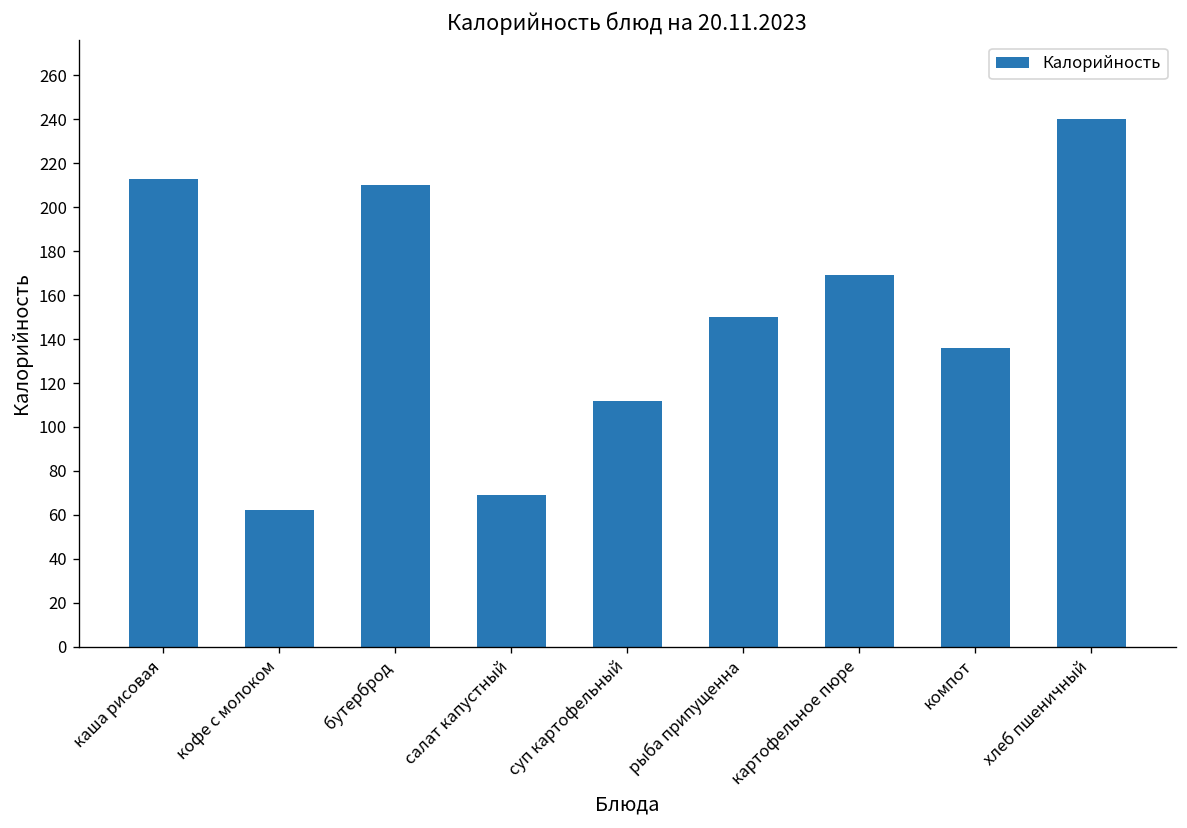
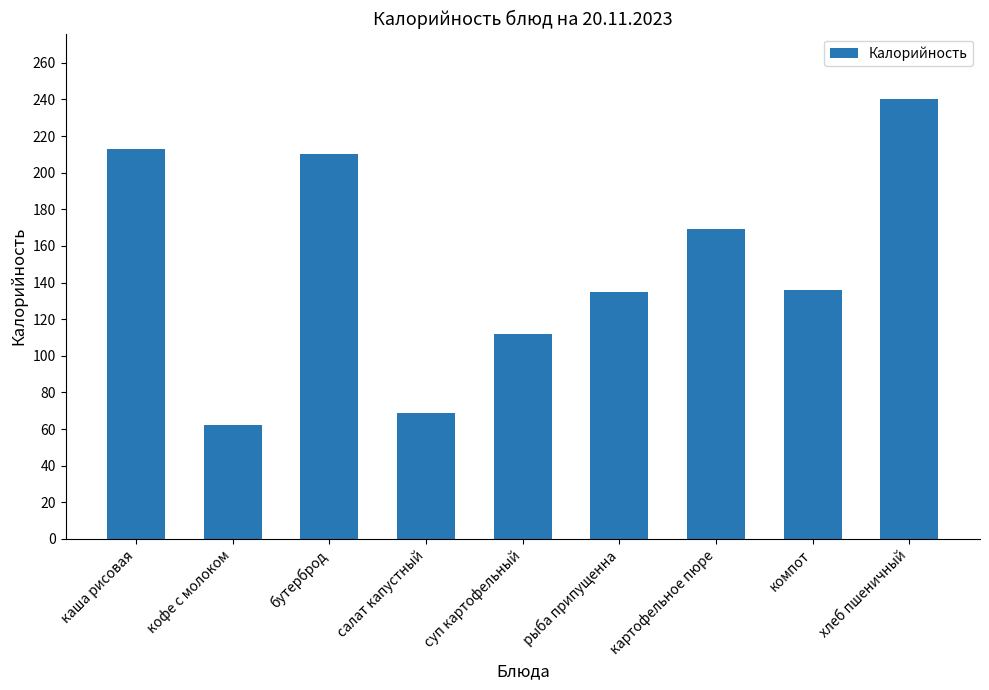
  {
    "каша рисовая": 213,
    "кофе с молоком": 62,
    "бутерброд": 210,
    "салат капустный": 69,
    "суп картофельный": 112,
-   "рыба припущенна": 150,
+   "рыба припущенна": 135,
    "картофельное пюре": 169,
    "компот": 136,
    "хлеб пшеничный": 240
  }
